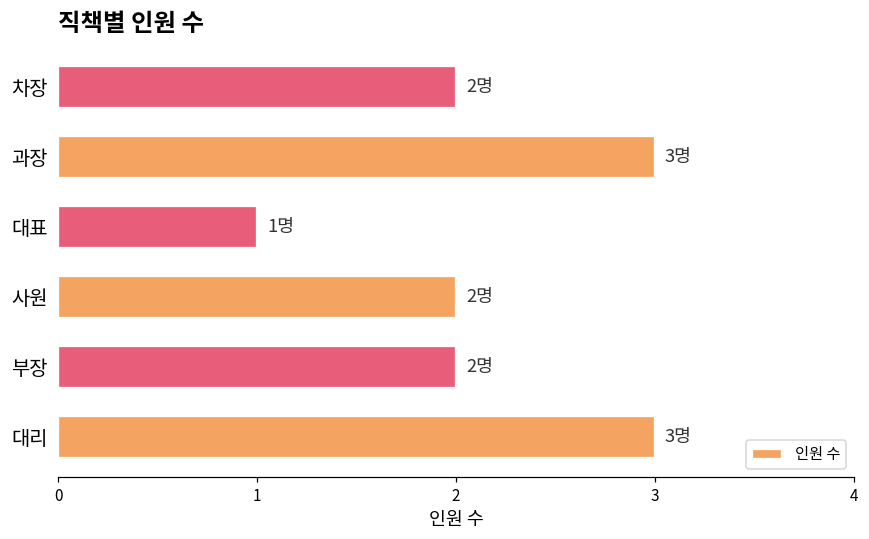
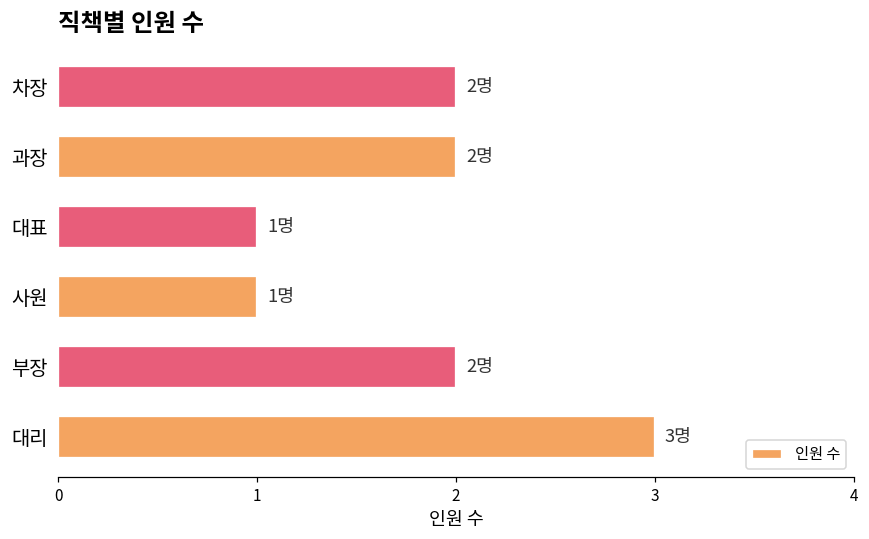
  {
    "차장": "2명",
-   "과장": "3명",
+   "과장": "2명",
    "대표": "1명",
-   "사원": "2명",
+   "사원": "1명",
    "부장": "2명",
    "대리": "3명"
  }
